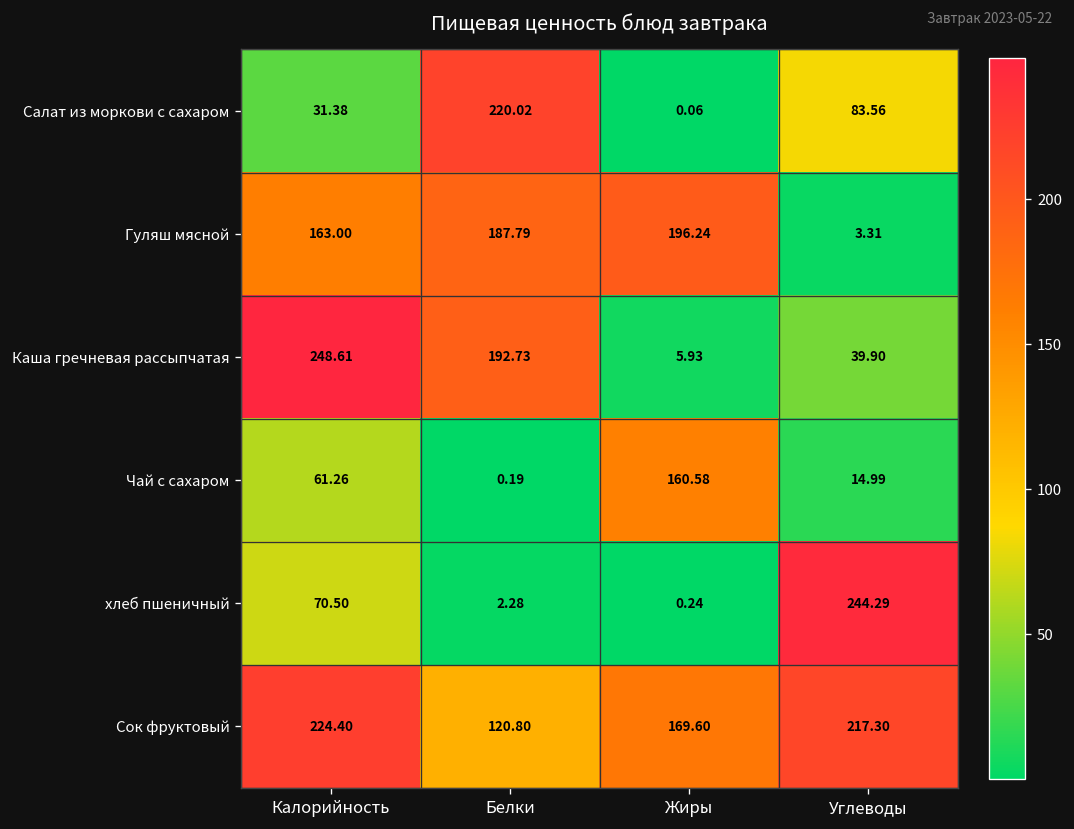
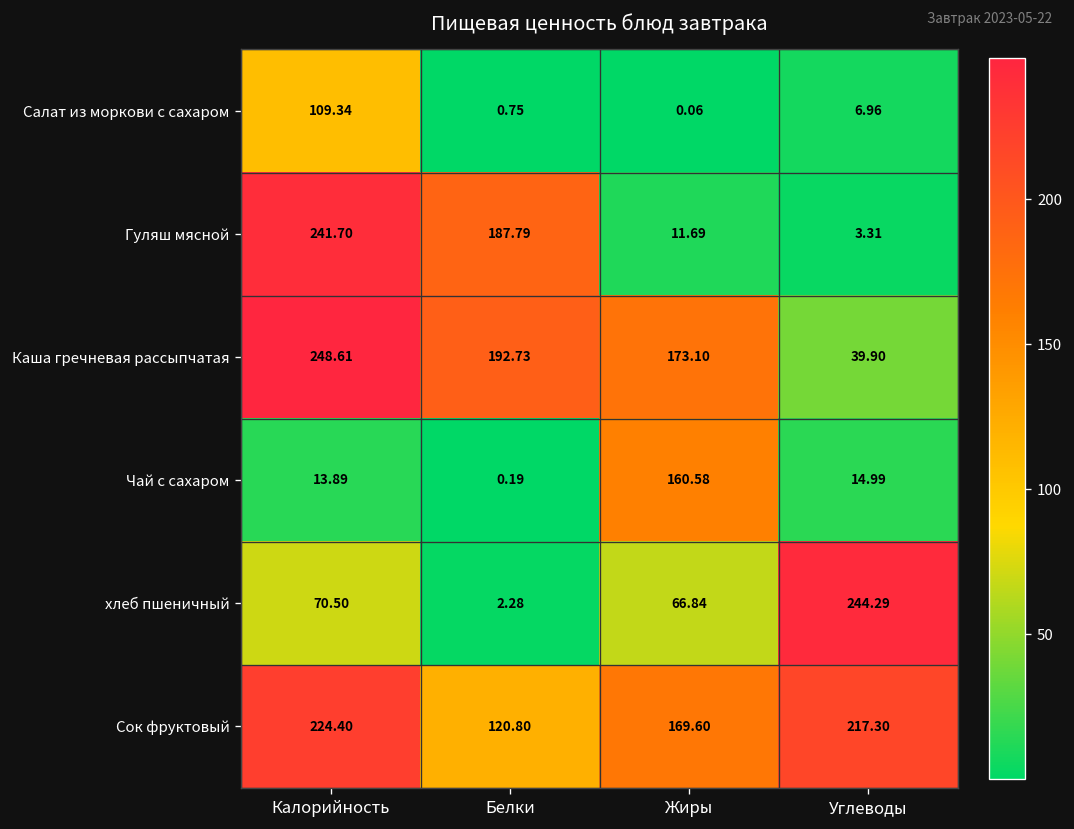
  {
    "Салат из моркови с сахаром": {
-     "Калорийность": 31.38,
-     "Белки": 220.02,
+     "Калорийность": 109.34,
+     "Белки": 0.75,
      "Жиры": 0.06,
-     "Углеводы": 83.56
+     "Углеводы": 6.96
    },
    "Гуляш мясной": {
-     "Калорийность": 163.00,
+     "Калорийность": 241.70,
      "Белки": 187.79,
-     "Жиры": 196.24,
+     "Жиры": 11.69,
      "Углеводы": 3.31
    },
    "Каша гречневая рассыпчатая": {
      "Калорийность": 248.61,
      "Белки": 192.73,
-     "Жиры": 5.93,
+     "Жиры": 173.10,
      "Углеводы": 39.90
    },
    "Чай с сахаром": {
-     "Калорийность": 61.26,
+     "Калорийность": 13.89,
      "Белки": 0.19,
      "Жиры": 160.58,
      "Углеводы": 14.99
    },
    "хлеб пшеничный": {
      "Калорийность": 70.50,
      "Белки": 2.28,
-     "Жиры": 0.24,
+     "Жиры": 66.84,
      "Углеводы": 244.29
    },
    "Сок фруктовый": {
      "Калорийность": 224.40,
      "Белки": 120.80,
      "Жиры": 169.60,
      "Углеводы": 217.30
    }
  }
